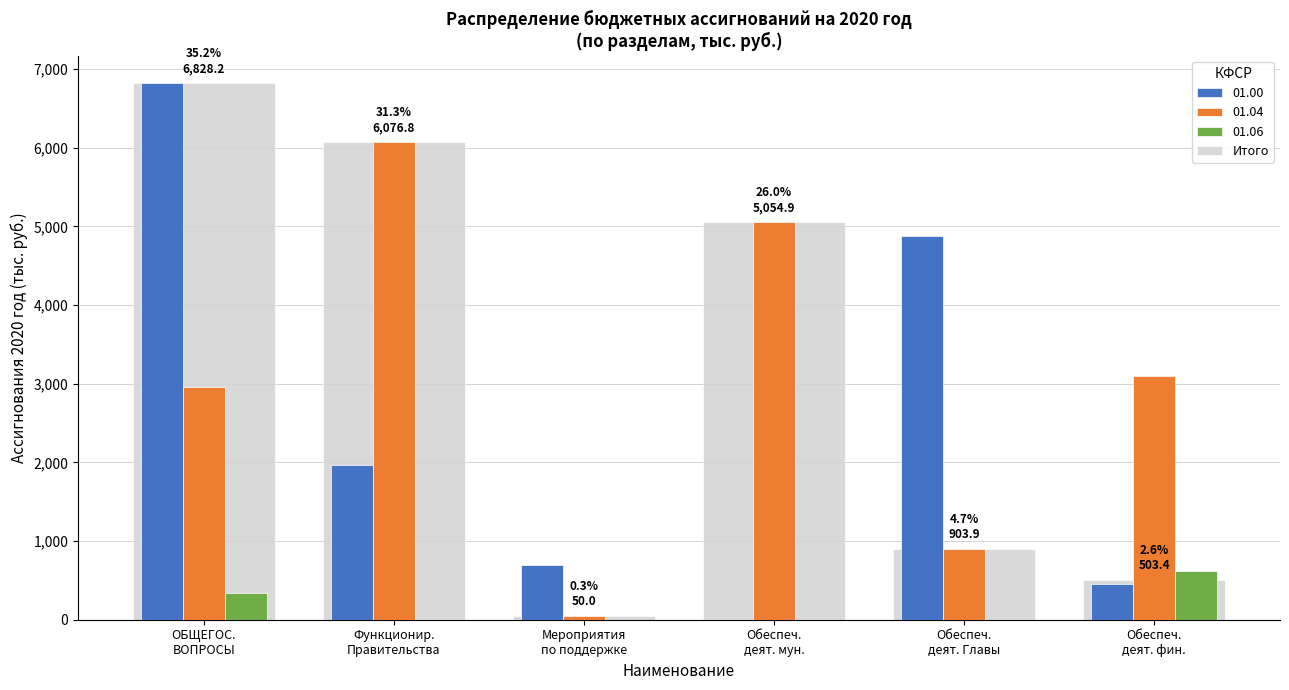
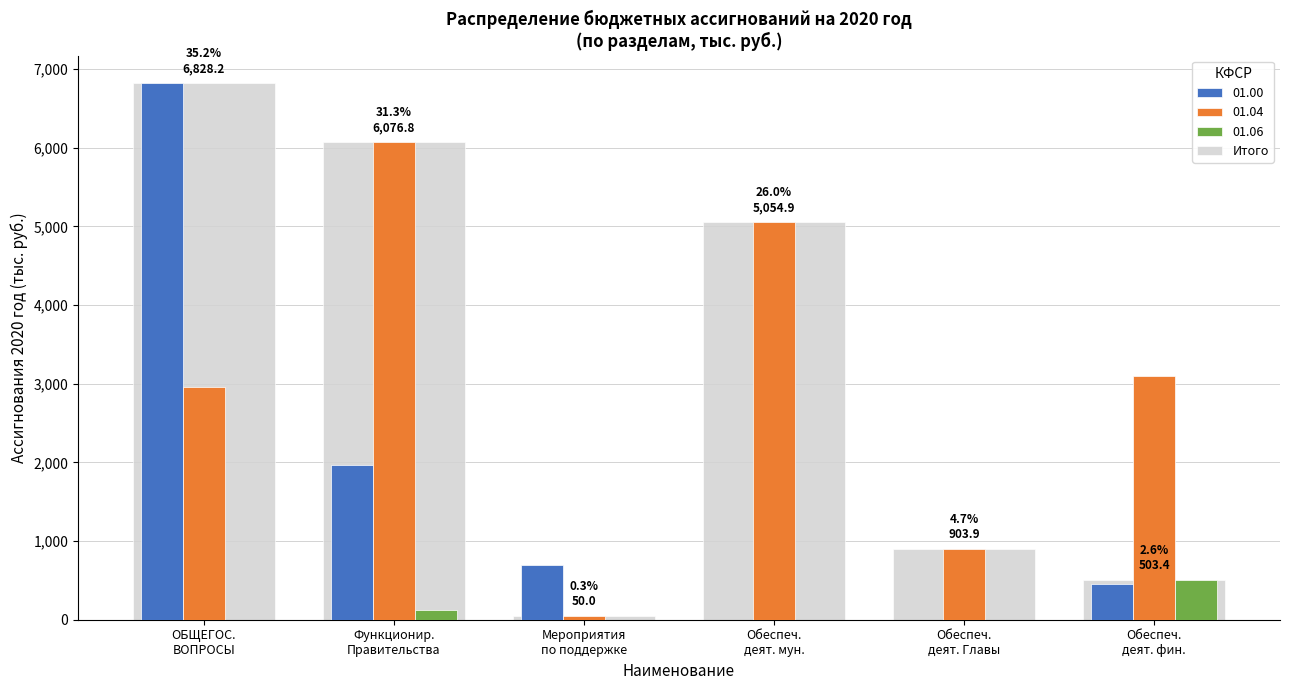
  {
    "01.00": {
      "ОБЩЕГОС. ВОПРОСЫ": "6,800",
      "Мероприятия по поддержке": "700",
      "Обеспеч. деят. мун.": "0",
-     "Обеспеч. деят. Главы": "4,900"
+     "Обеспеч. деят. Главы": "0"
    },
    "01.04": {
      "Функционир. Правительства": "6,076.8",
      "Мероприятия по поддержке": "50.0",
      "Обеспеч. деят. мун.": "5,054.9",
      "Обеспеч. деят. Главы": "903.9"
    },
    "01.06": {
-     "ОБЩЕГОС. ВОПРОСЫ": "300",
-     "Функционир. Правительства": "0",
+     "ОБЩЕГОС. ВОПРОСЫ": "0",
+     "Функционир. Правительства": "100",
      "Мероприятия по поддержке": "0",
      "Обеспеч. деят. мун.": "0",
      "Обеспеч. деят. Главы": "0",
-     "Обеспеч. деят. фин.": "600"
+     "Обеспеч. деят. фин.": "500"
    },
    "Итого": {
      "ОБЩЕГОС. ВОПРОСЫ": "6,828.2",
      "Функционир. Правительства": "6,076.8",
      "Мероприятия по поддержке": "50.0",
      "Обеспеч. деят. мун.": "5,054.9",
      "Обеспеч. деят. Главы": "903.9"
    }
  }
